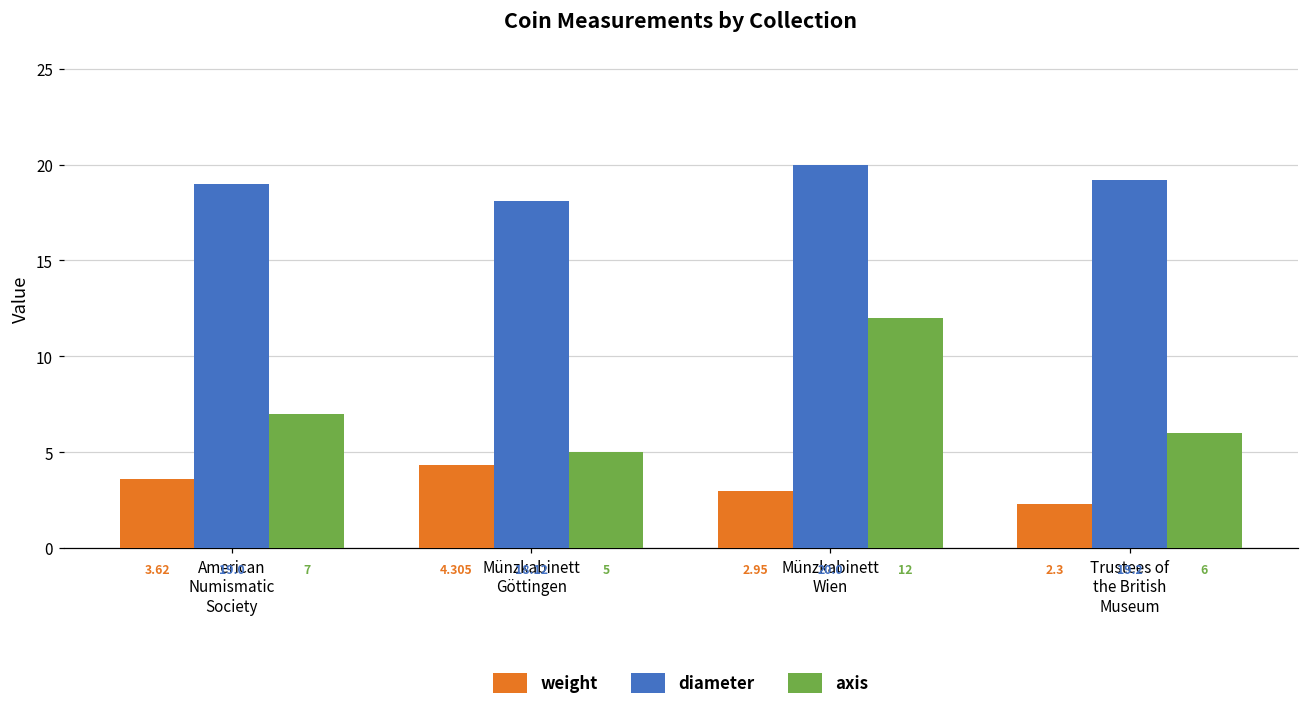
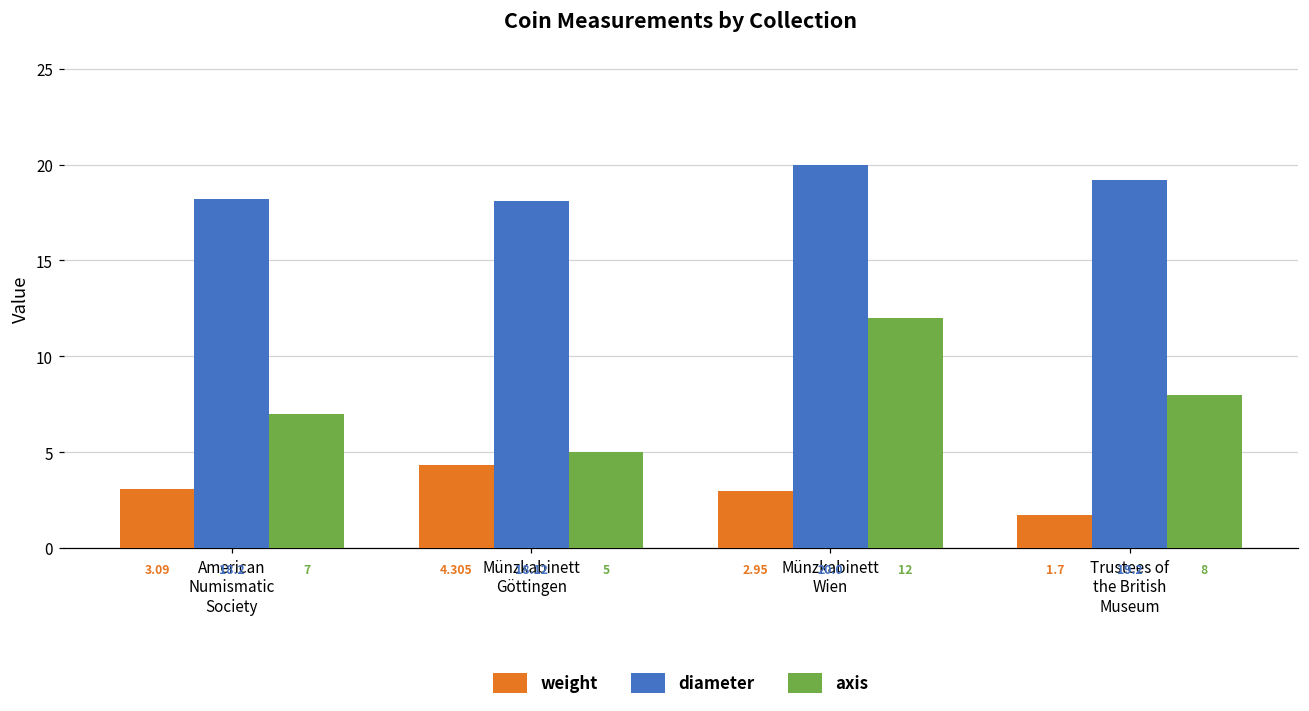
  {
    "weight": {
-     "American Numismatic Society": 3.62,
-     "Trustees of the British Museum": 2.3
+     "American Numismatic Society": 3.09,
+     "Trustees of the British Museum": 1.7
    },
    "diameter": {
-     "American Numismatic Society": 19.0
+     "American Numismatic Society": 18.2
    },
    "axis": {
-     "Trustees of the British Museum": 6
+     "Trustees of the British Museum": 8
    }
  }
